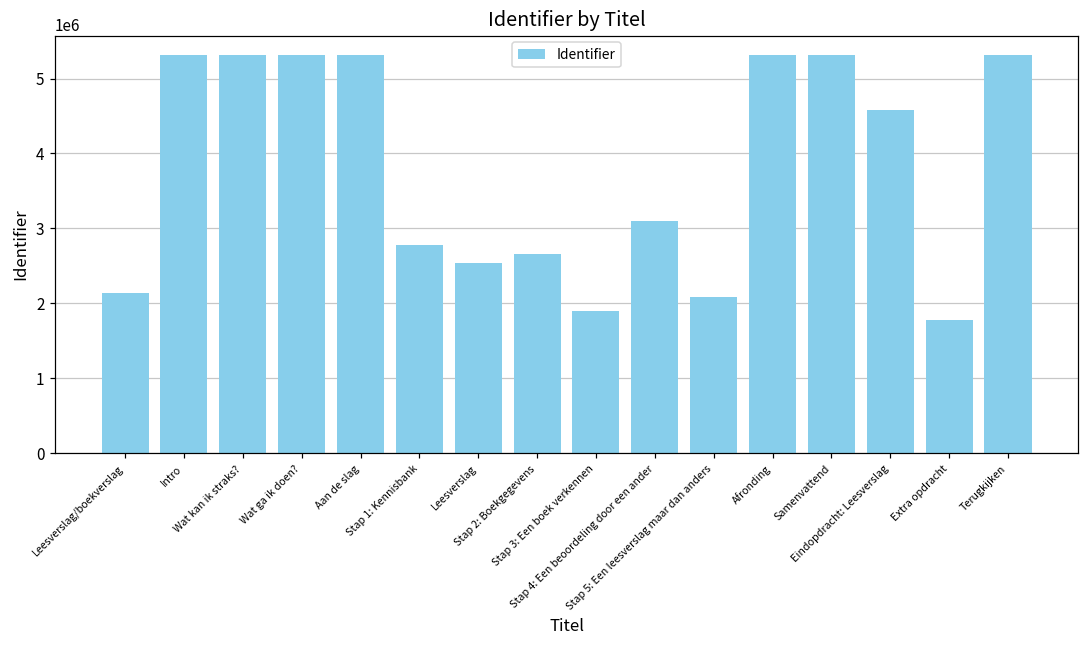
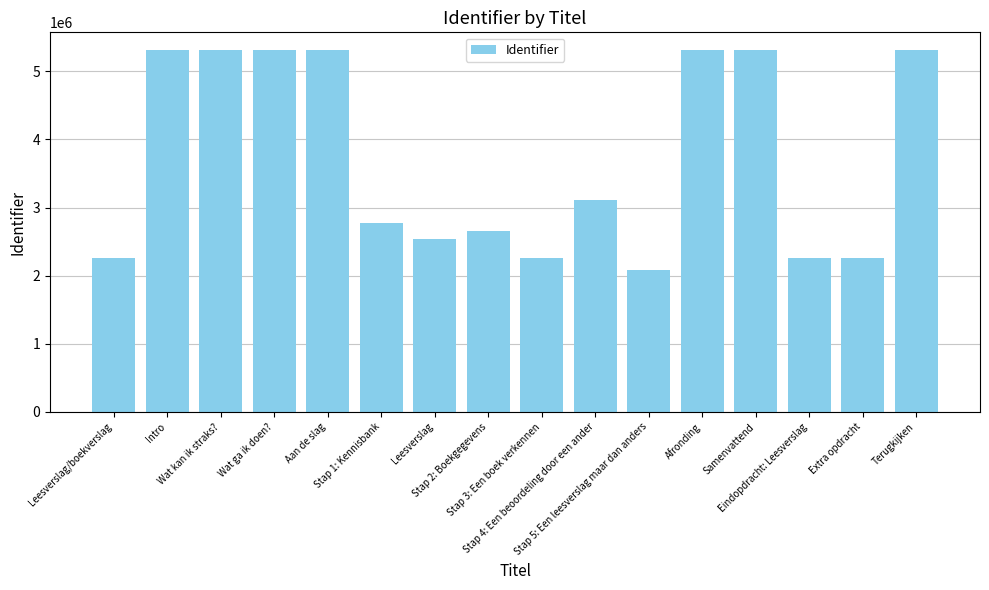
  {
-   "Leesverslag/boekverslag": 2100000,
+   "Leesverslag/boekverslag": 2300000,
    "Intro": 5300000,
    "Wat kan ik straks?": 5300000,
    "Wat ga ik doen?": 5300000,
    "Aan de slag": 5300000,
    "Stap 1: Kennisbank": 2800000,
    "Leesverslag": 2500000,
    "Stap 2: Boekgegevens": 2700000,
-   "Stap 3: Een boek verkennen": 1900000,
+   "Stap 3: Een boek verkennen": 2300000,
    "Stap 4: Een beoordeling door een ander": 3100000,
    "Stap 5: Een leesverslag maar dan anders": 2100000,
    "Afronding": 5300000,
    "Samenvattend": 5300000,
-   "Eindopdracht: Leesverslag": 4600000,
-   "Extra opdracht": 1800000,
+   "Eindopdracht: Leesverslag": 2300000,
+   "Extra opdracht": 2300000,
    "Terugkijken": 5300000
  }
